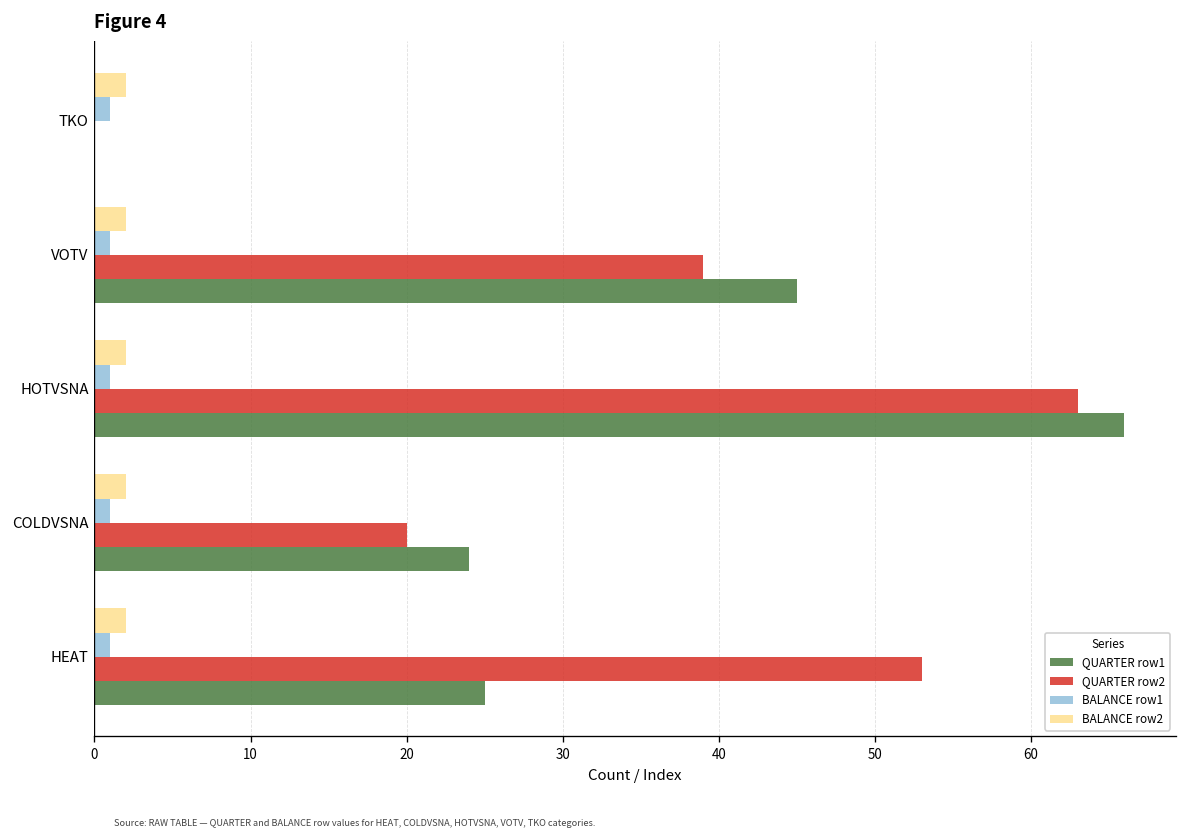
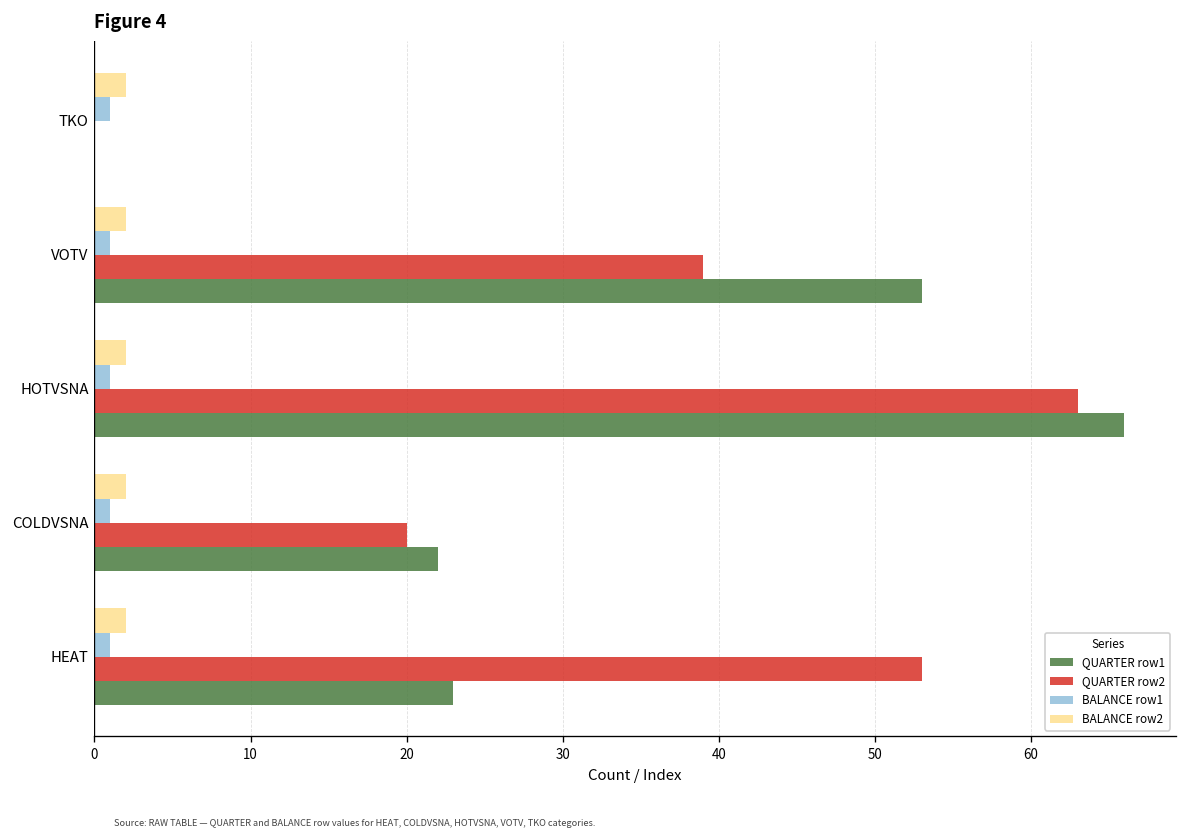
  {
    "QUARTER row1": {
      "TKO": 0,
-     "VOTV": 45,
+     "VOTV": 53,
      "HOTVSNA": 66,
-     "COLDVSNA": 24,
-     "HEAT": 25
+     "COLDVSNA": 22,
+     "HEAT": 23
    },
    "QUARTER row2": {
      "TKO": 0,
      "VOTV": 39,
      "HOTVSNA": 63,
      "COLDVSNA": 20,
      "HEAT": 53
    },
    "BALANCE row1": {
      "TKO": 1,
      "VOTV": 1,
      "HOTVSNA": 1,
      "COLDVSNA": 1,
      "HEAT": 1
    },
    "BALANCE row2": {
      "TKO": 2,
      "VOTV": 2,
      "HOTVSNA": 2,
      "COLDVSNA": 2,
      "HEAT": 2
    }
  }
